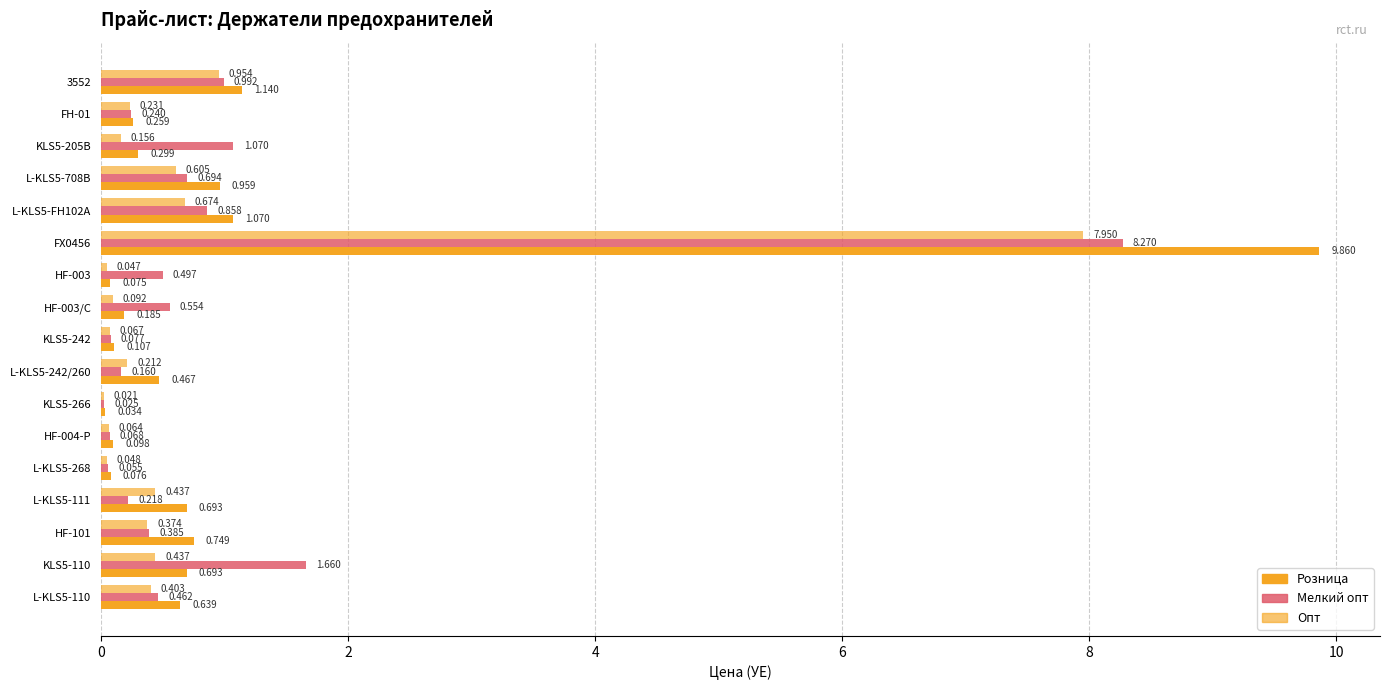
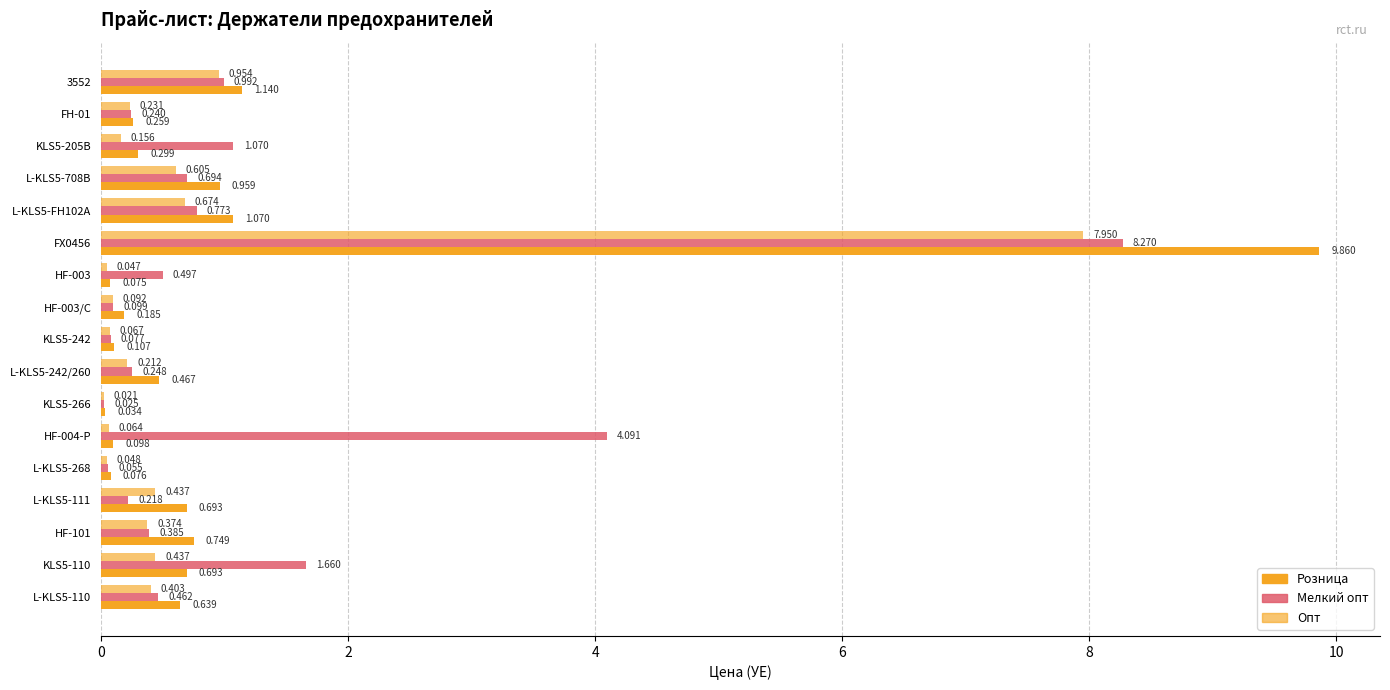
  {
    "Мелкий опт": {
      "KLS5-205B": 1.070,
      "L-KLS5-708B": 0.694,
-     "L-KLS5-FH102A": 0.858,
+     "L-KLS5-FH102A": 0.773,
      "FX0456": 8.270,
      "HF-003": 0.497,
-     "HF-003/C": 0.554,
-     "L-KLS5-242/260": 0.160,
-     "HF-004-P": 0.068,
+     "HF-003/C": 0.099,
+     "L-KLS5-242/260": 0.248,
+     "HF-004-P": 4.091,
      "L-KLS5-111": 0.218,
      "KLS5-110": 1.660,
      "L-KLS5-110": 0.462
    }
  }
